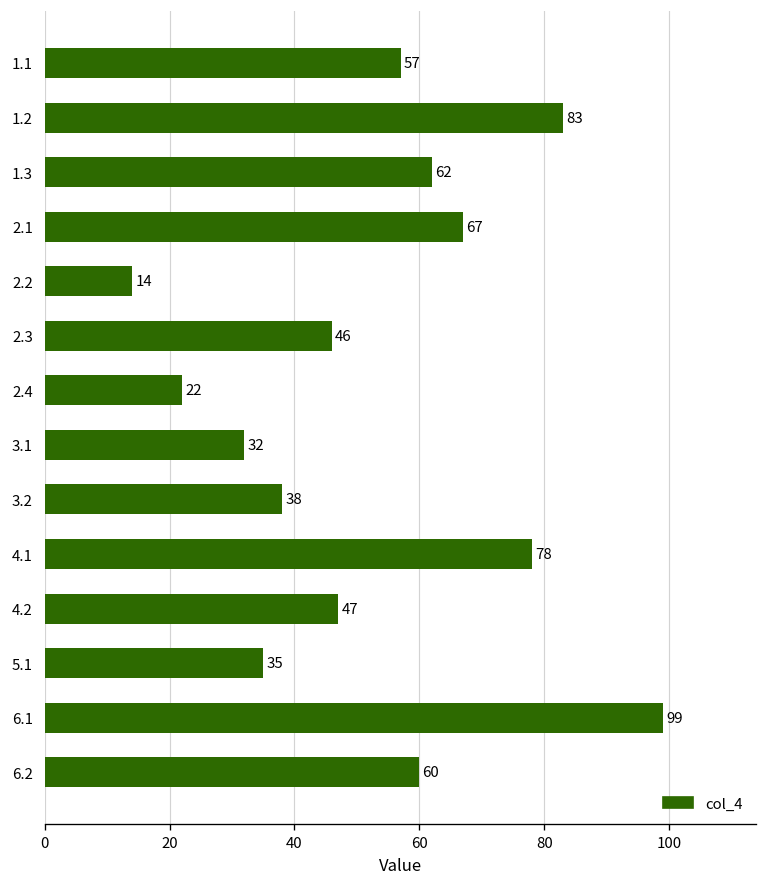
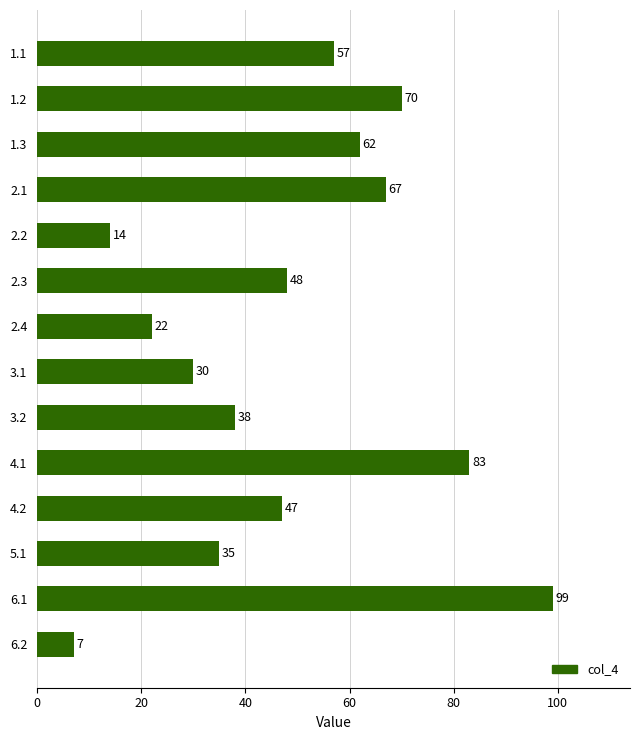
  {
    "1.1": 57,
-   "1.2": 83,
+   "1.2": 70,
    "1.3": 62,
    "2.1": 67,
    "2.2": 14,
-   "2.3": 46,
+   "2.3": 48,
    "2.4": 22,
-   "3.1": 32,
+   "3.1": 30,
    "3.2": 38,
-   "4.1": 78,
+   "4.1": 83,
    "4.2": 47,
    "5.1": 35,
    "6.1": 99,
-   "6.2": 60
+   "6.2": 7
  }
